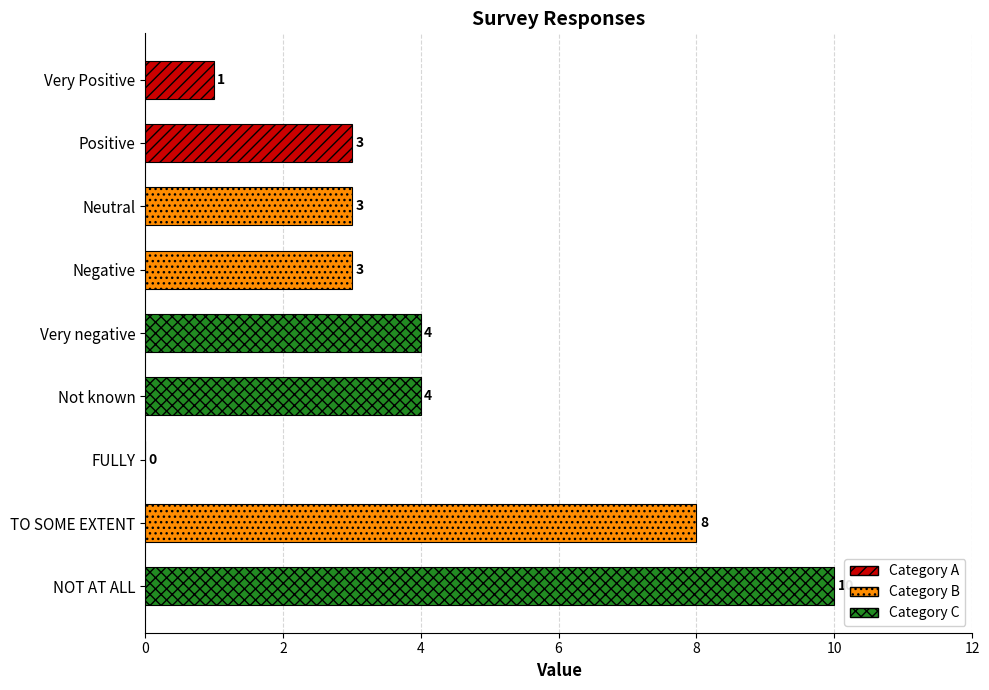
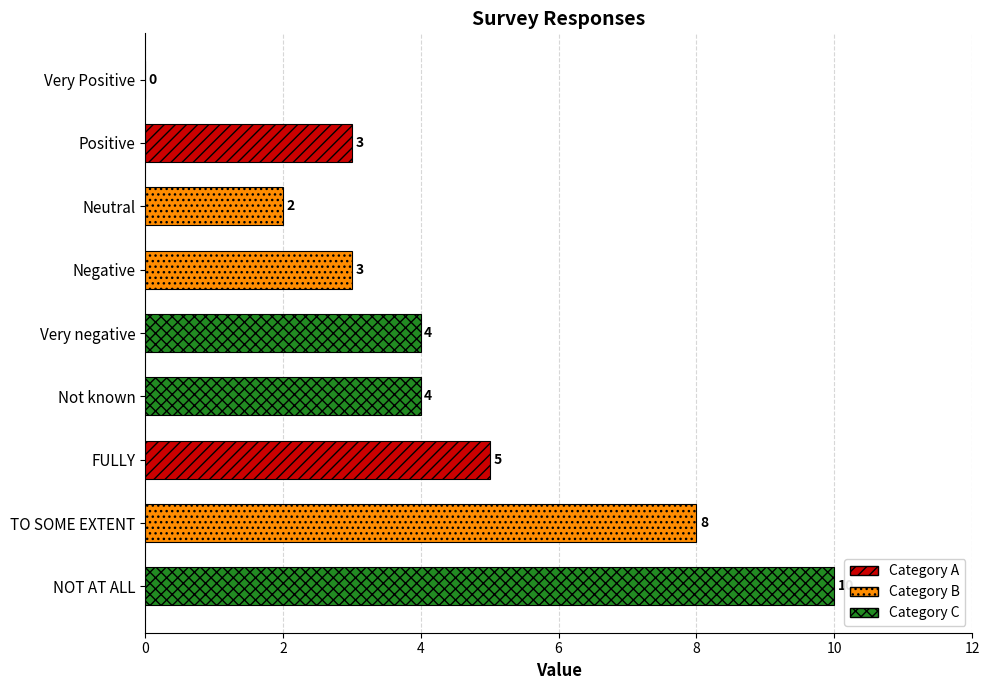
  {
-   "Very Positive": 1,
+   "Very Positive": 0,
    "Positive": 3,
-   "Neutral": 3,
+   "Neutral": 2,
    "Negative": 3,
    "Very negative": 4,
    "Not known": 4,
-   "FULLY": 0,
+   "FULLY": 5,
    "TO SOME EXTENT": 8
  }
